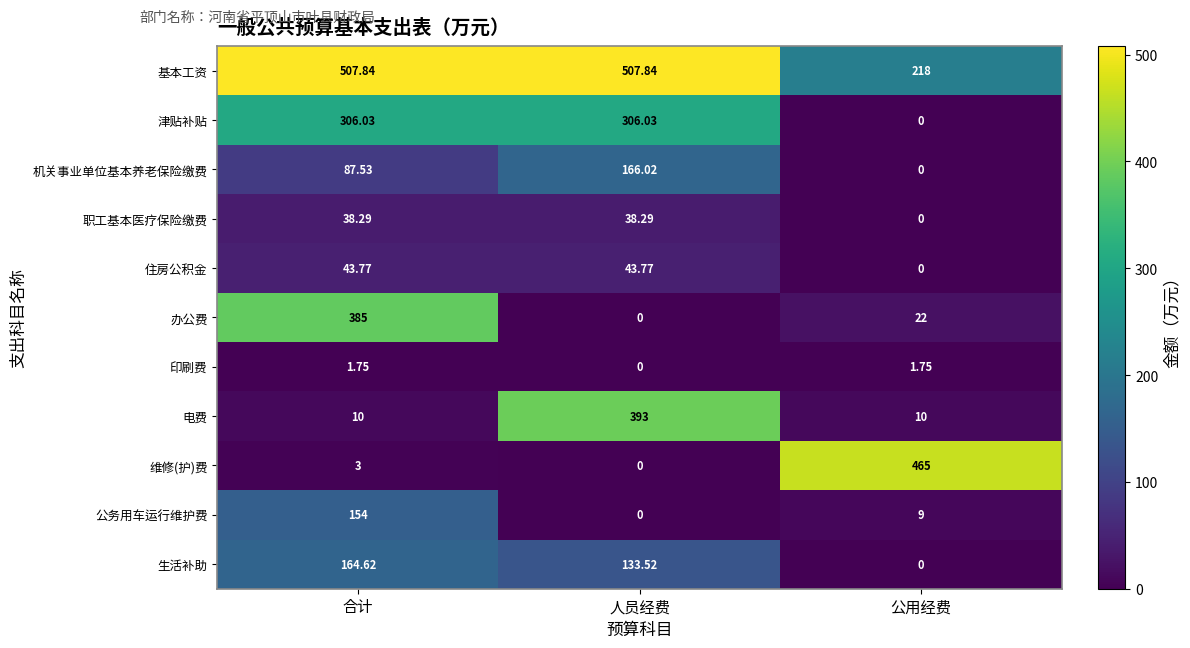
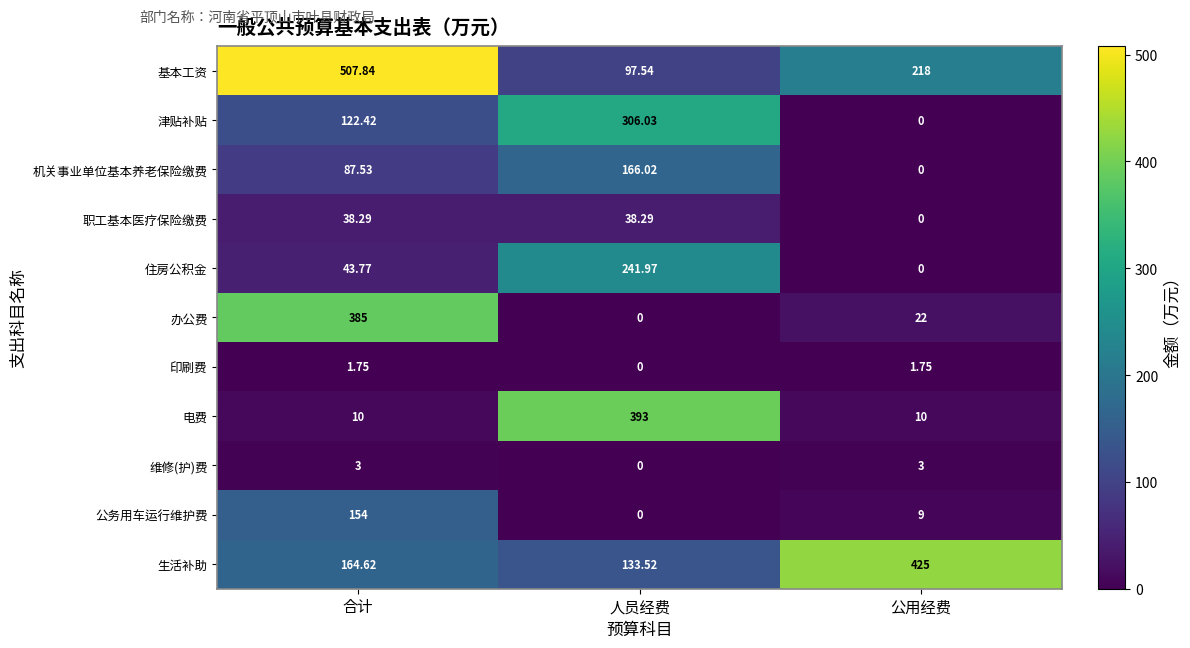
  {
    "基本工资": {
      "合计": 507.84,
-     "人员经费": 507.84,
+     "人员经费": 97.54,
      "公用经费": 218
    },
    "津贴补贴": {
-     "合计": 306.03,
+     "合计": 122.42,
      "人员经费": 306.03,
      "公用经费": 0
    },
    "机关事业单位基本养老保险缴费": {
      "合计": 87.53,
      "人员经费": 166.02,
      "公用经费": 0
    },
    "职工基本医疗保险缴费": {
      "合计": 38.29,
      "人员经费": 38.29,
      "公用经费": 0
    },
    "住房公积金": {
      "合计": 43.77,
-     "人员经费": 43.77,
+     "人员经费": 241.97,
      "公用经费": 0
    },
    "办公费": {
      "合计": 385,
      "人员经费": 0,
      "公用经费": 22
    },
    "印刷费": {
      "合计": 1.75,
      "人员经费": 0,
      "公用经费": 1.75
    },
    "电费": {
      "合计": 10,
      "人员经费": 393,
      "公用经费": 10
    },
    "维修(护)费": {
      "合计": 3,
      "人员经费": 0,
-     "公用经费": 465
+     "公用经费": 3
    },
    "公务用车运行维护费": {
      "合计": 154,
      "人员经费": 0,
      "公用经费": 9
    },
    "生活补助": {
      "合计": 164.62,
      "人员经费": 133.52,
-     "公用经费": 0
+     "公用经费": 425
    }
  }
